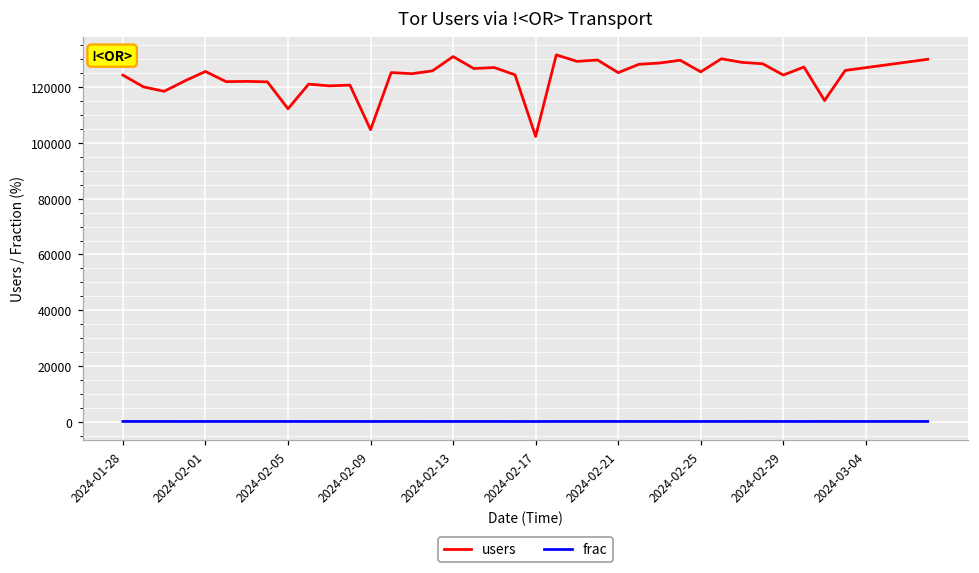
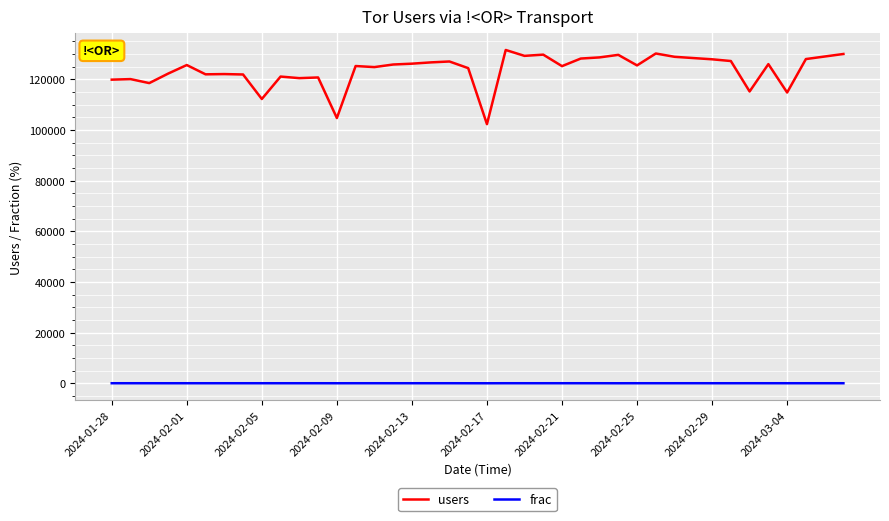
  {
    "users": {
-     "2024-01-28": 124000,
+     "2024-01-28": 120000,
      "2024-02-01": 126000,
      "2024-02-05": 112000,
      "2024-02-09": 105000,
-     "2024-02-13": 131000,
+     "2024-02-13": 126000,
      "2024-02-17": 102000,
      "2024-02-21": 125000,
      "2024-02-25": 125000,
-     "2024-02-29": 124000,
-     "2024-03-04": 127000
+     "2024-02-29": 128000,
+     "2024-03-04": 115000
    },
    "frac": {
      "2024-01-28": 0,
      "2024-02-01": 0,
      "2024-02-05": 0,
      "2024-02-09": 0,
      "2024-02-13": 0,
      "2024-02-17": 0,
      "2024-02-21": 0,
      "2024-02-25": 0,
      "2024-02-29": 0,
      "2024-03-04": 0
    }
  }
